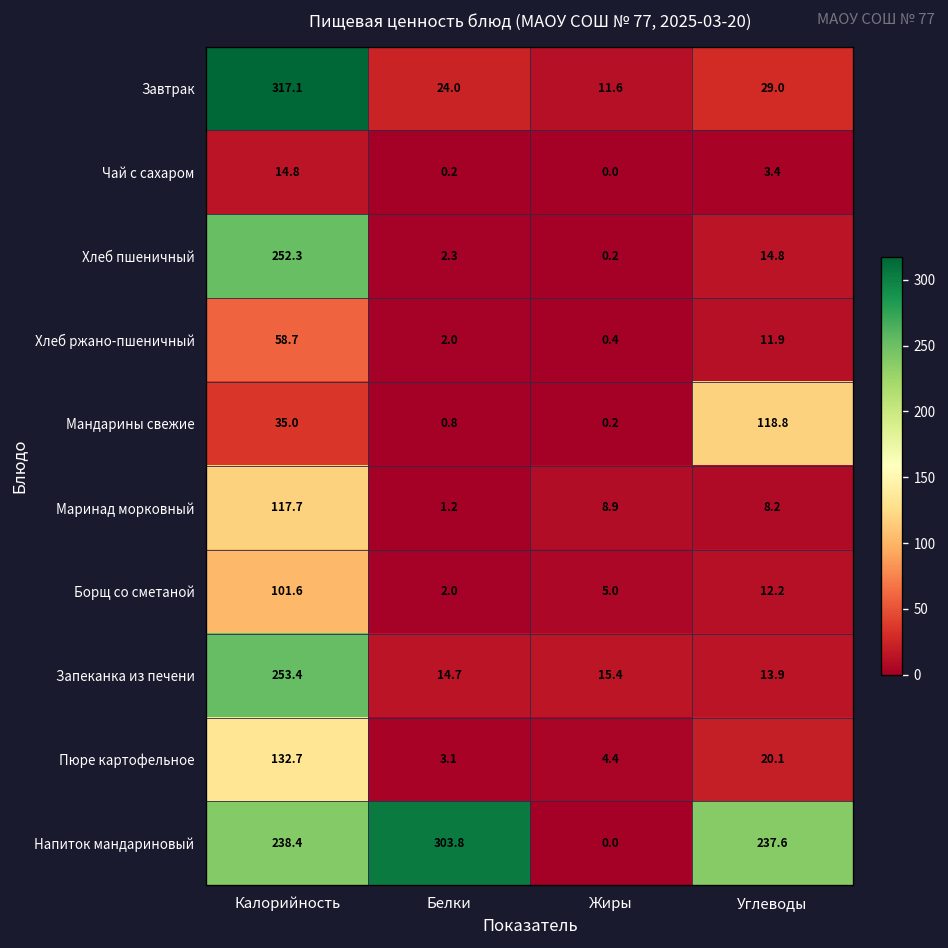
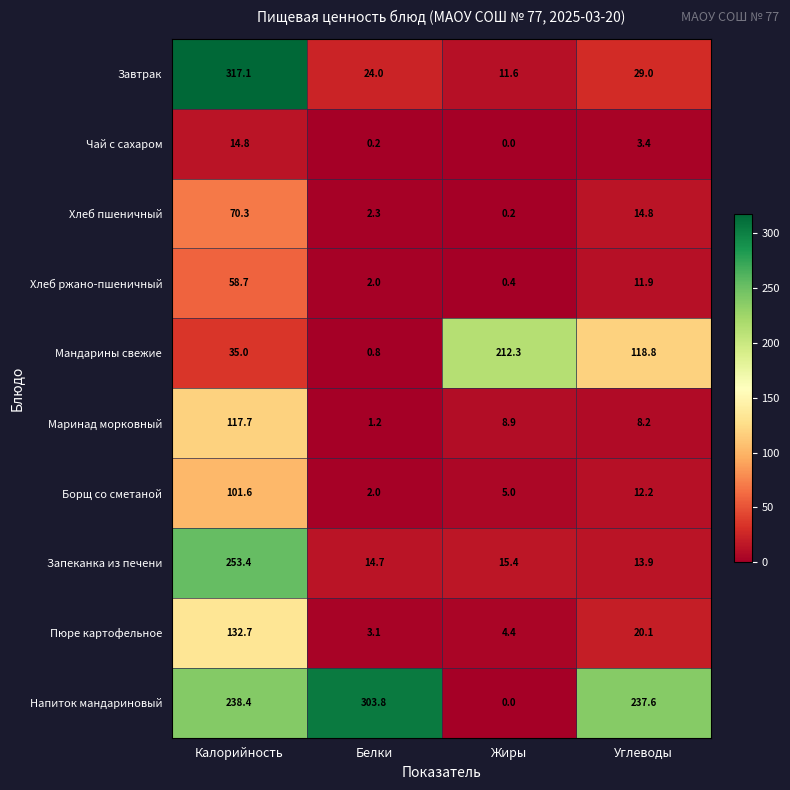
  {
    "Завтрак": {
      "Калорийность": 317.1,
      "Белки": 24.0,
      "Жиры": 11.6,
      "Углеводы": 29.0
    },
    "Чай с сахаром": {
      "Калорийность": 14.8,
      "Белки": 0.2,
      "Жиры": 0.0,
      "Углеводы": 3.4
    },
    "Хлеб пшеничный": {
-     "Калорийность": 252.3,
+     "Калорийность": 70.3,
      "Белки": 2.3,
      "Жиры": 0.2,
      "Углеводы": 14.8
    },
    "Хлеб ржано-пшеничный": {
      "Калорийность": 58.7,
      "Белки": 2.0,
      "Жиры": 0.4,
      "Углеводы": 11.9
    },
    "Мандарины свежие": {
      "Калорийность": 35.0,
      "Белки": 0.8,
-     "Жиры": 0.2,
+     "Жиры": 212.3,
      "Углеводы": 118.8
    },
    "Маринад морковный": {
      "Калорийность": 117.7,
      "Белки": 1.2,
      "Жиры": 8.9,
      "Углеводы": 8.2
    },
    "Борщ со сметаной": {
      "Калорийность": 101.6,
      "Белки": 2.0,
      "Жиры": 5.0,
      "Углеводы": 12.2
    },
    "Запеканка из печени": {
      "Калорийность": 253.4,
      "Белки": 14.7,
      "Жиры": 15.4,
      "Углеводы": 13.9
    },
    "Пюре картофельное": {
      "Калорийность": 132.7,
      "Белки": 3.1,
      "Жиры": 4.4,
      "Углеводы": 20.1
    },
    "Напиток мандариновый": {
      "Калорийность": 238.4,
      "Белки": 303.8,
      "Жиры": 0.0,
      "Углеводы": 237.6
    }
  }
